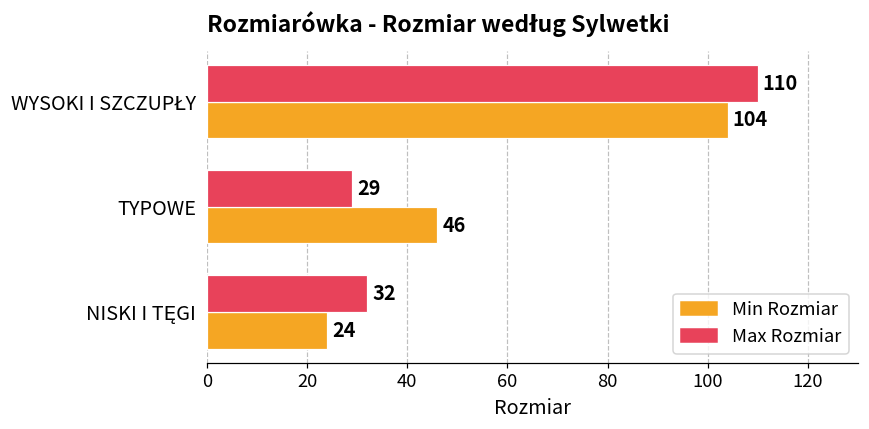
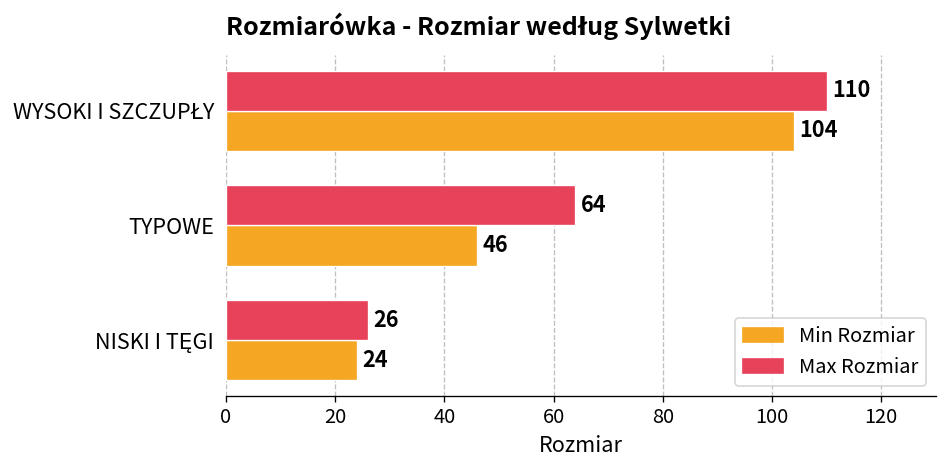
  {
    "Min Rozmiar": {
      "WYSOKI I SZCZUPŁY": 104,
      "TYPOWE": 46,
      "NISKI I TĘGI": 24
    },
    "Max Rozmiar": {
      "WYSOKI I SZCZUPŁY": 110,
-     "TYPOWE": 29,
-     "NISKI I TĘGI": 32
+     "TYPOWE": 64,
+     "NISKI I TĘGI": 26
    }
  }
